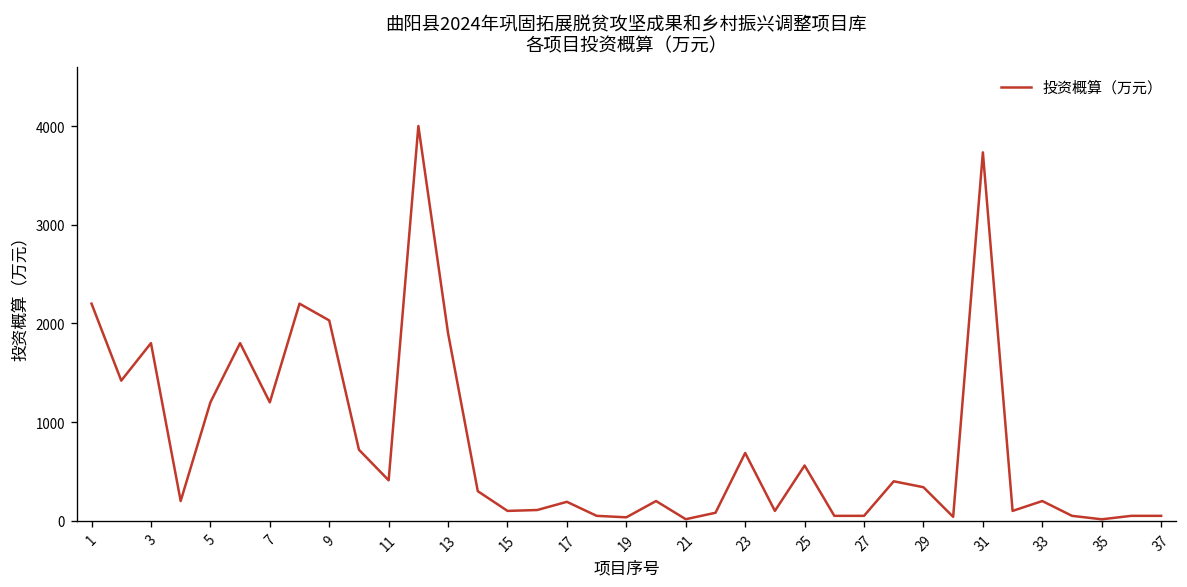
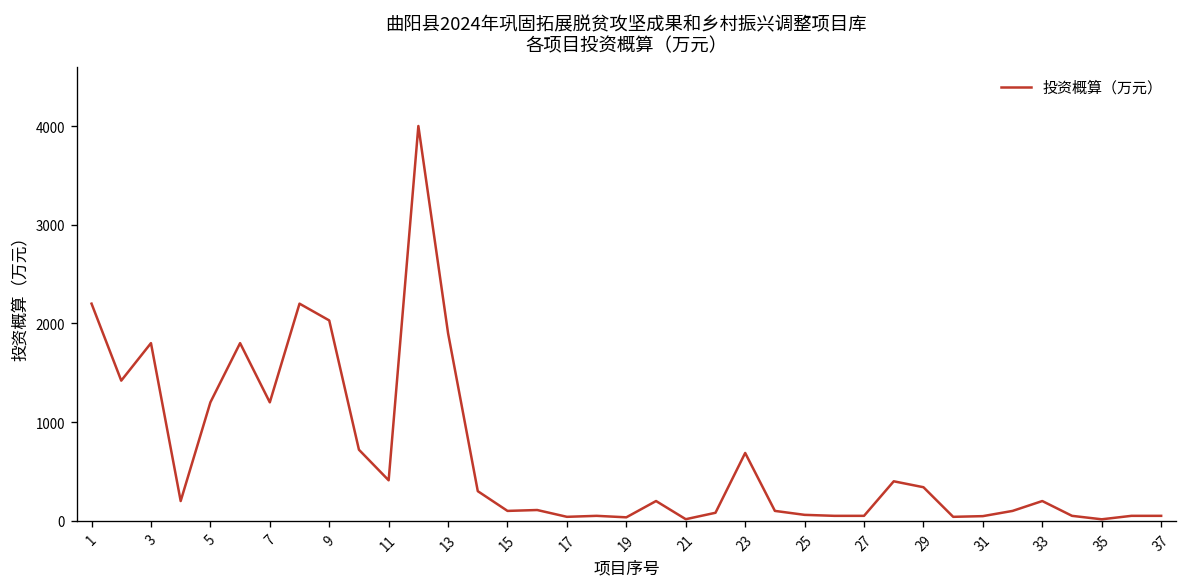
  {
    "1": 2200,
    "3": 1800,
    "5": 1200,
    "7": 1200,
    "9": 2000,
    "11": 400,
    "13": 1900,
    "15": 100,
-   "17": 200,
+   "17": 0,
    "19": 0,
    "21": 0,
    "23": 700,
-   "25": 600,
+   "25": 100,
    "27": 100,
    "29": 300,
-   "31": 3700,
+   "31": 0,
    "33": 200,
    "35": 0,
    "37": 100
  }
